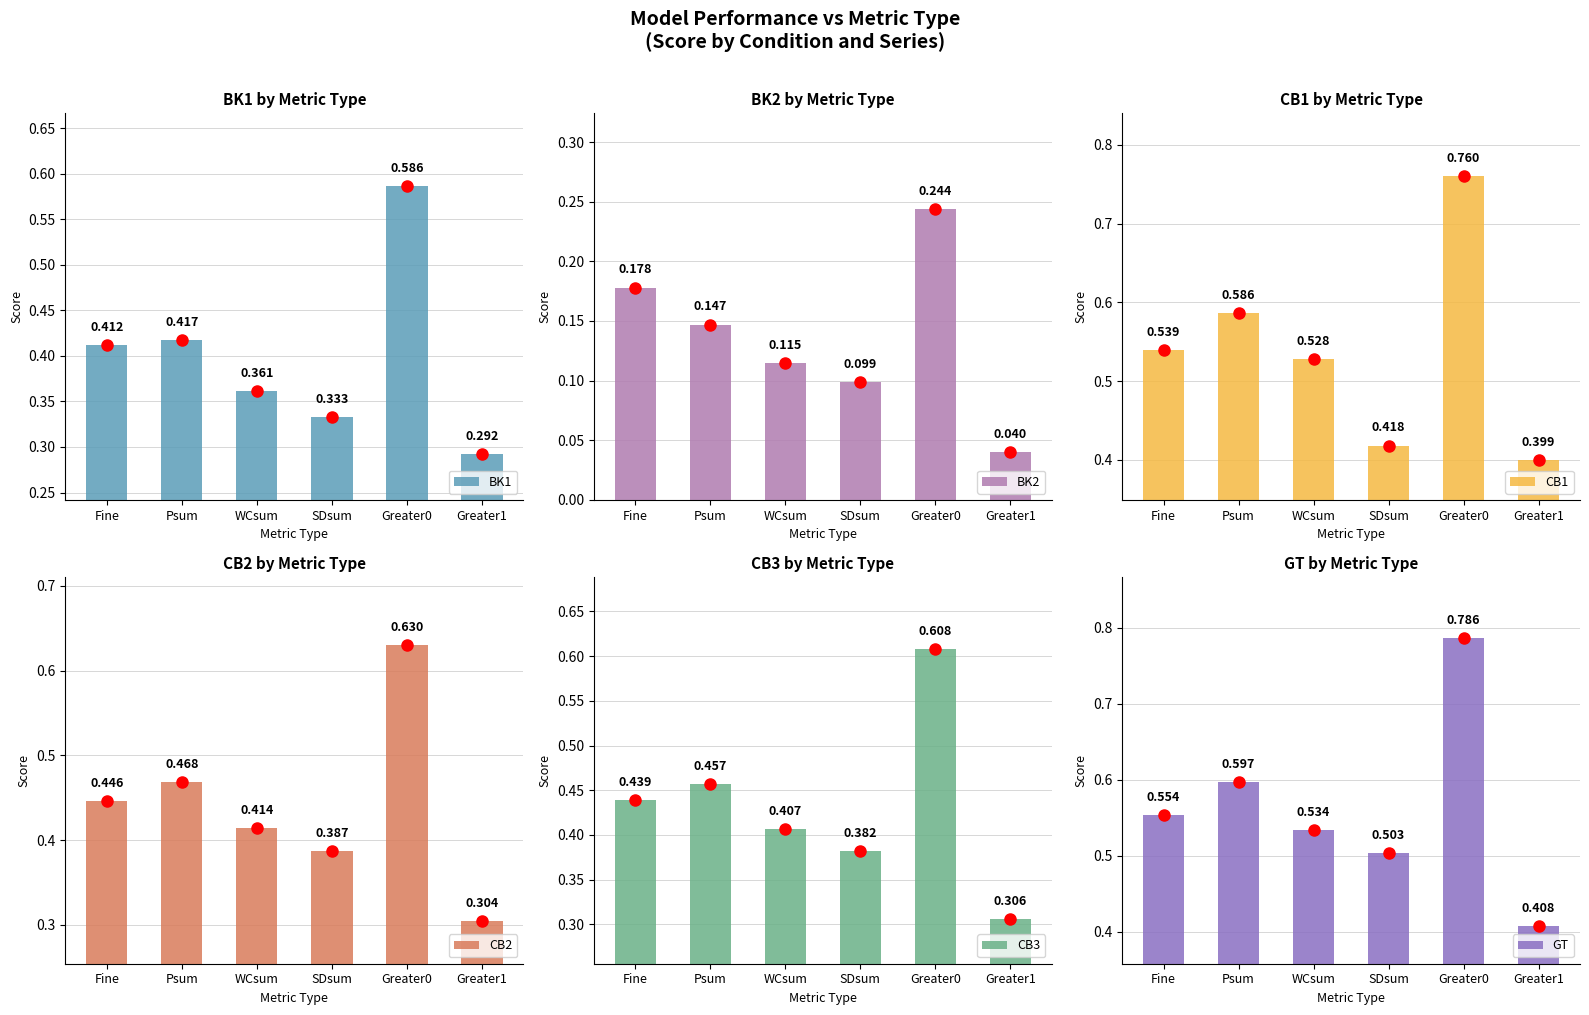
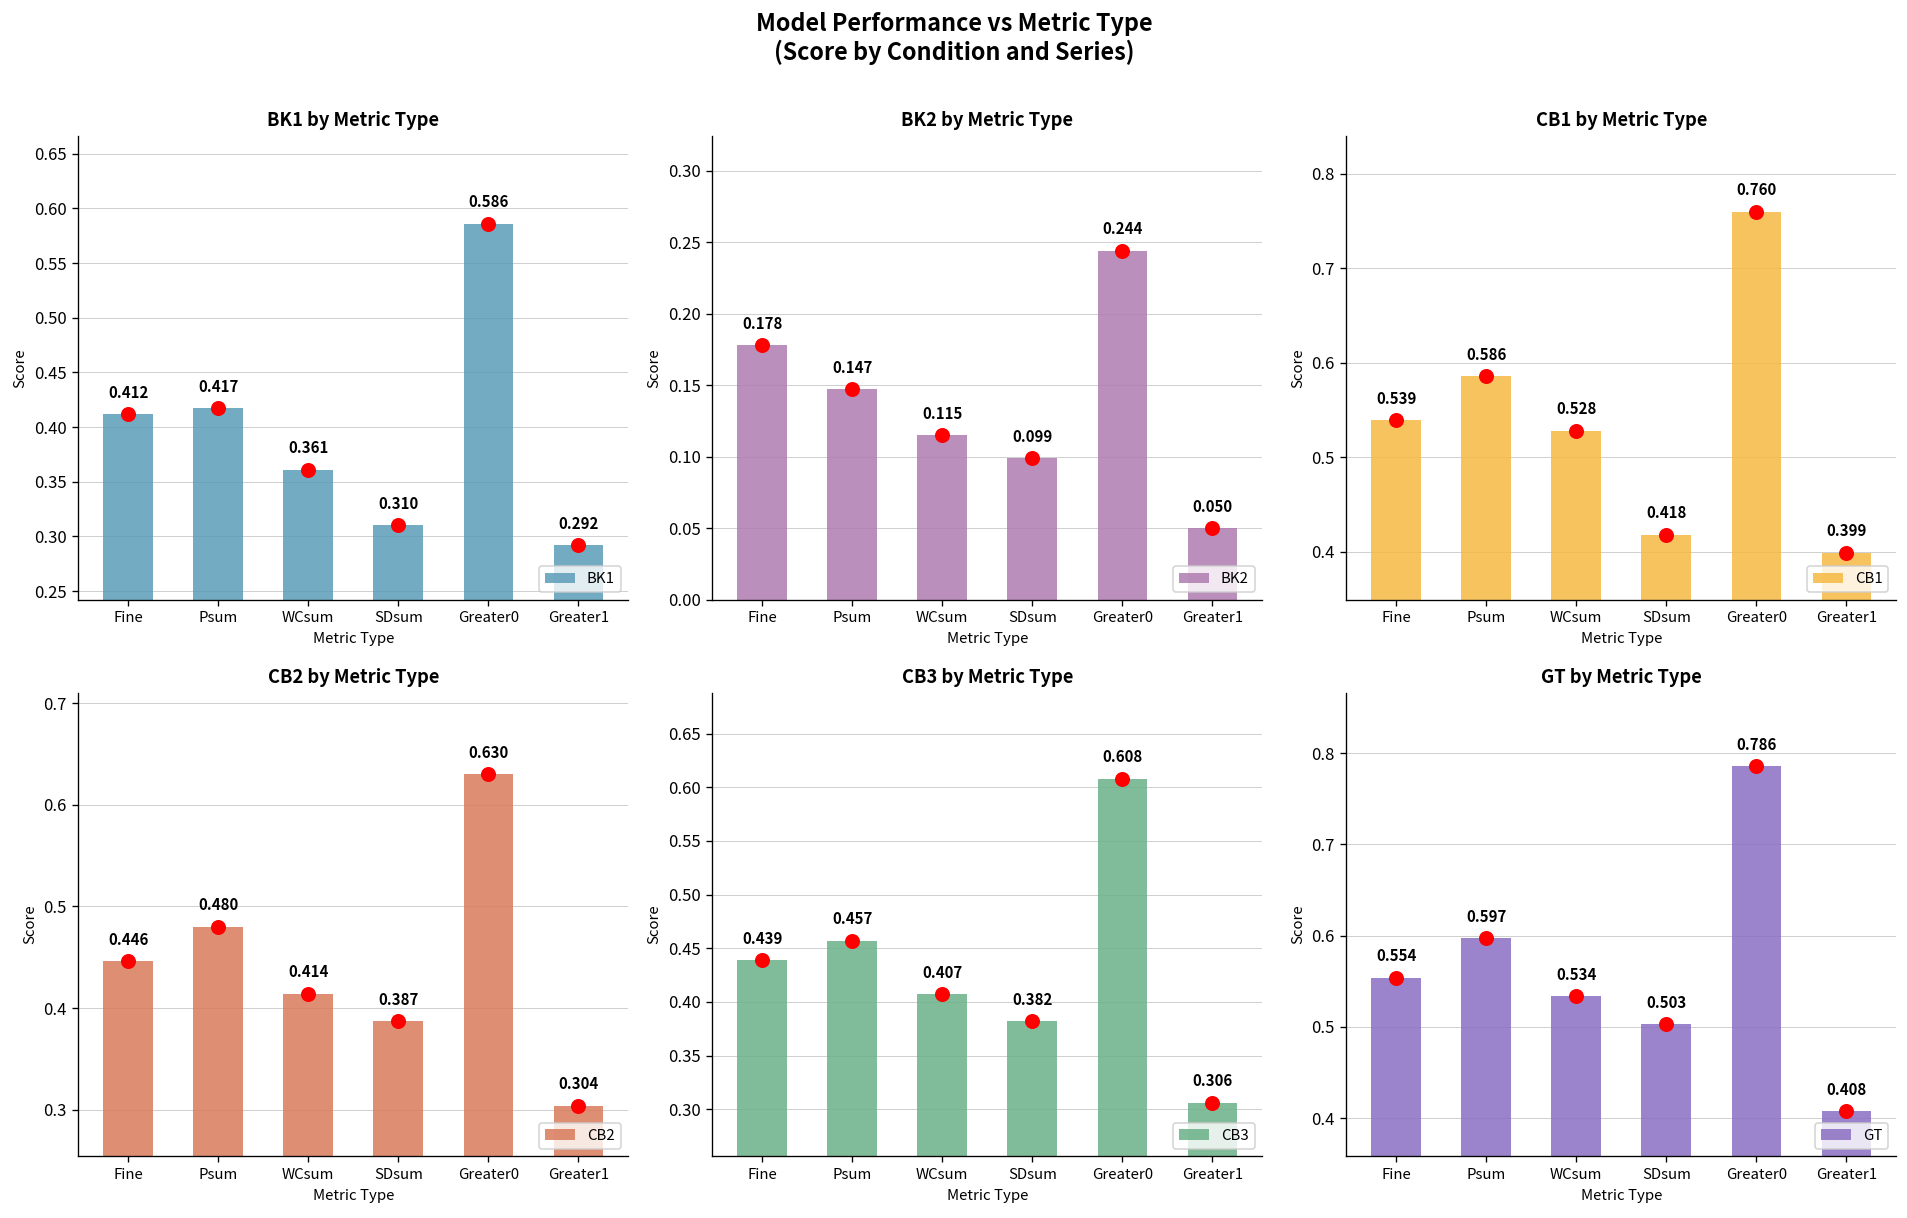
  {
    "BK1 by Metric Type": {
      "BK1": {
        "Fine": 0.412,
        "Psum": 0.417,
        "WCsum": 0.361,
-       "SDsum": 0.333,
+       "SDsum": 0.310,
        "Greater0": 0.586,
        "Greater1": 0.292
      }
    },
    "BK2 by Metric Type": {
      "BK2": {
        "Fine": 0.178,
        "Psum": 0.147,
        "WCsum": 0.115,
        "SDsum": 0.099,
        "Greater0": 0.244,
-       "Greater1": 0.040
+       "Greater1": 0.050
      }
    },
    "CB1 by Metric Type": {
      "CB1": {
        "Fine": 0.539,
        "Psum": 0.586,
        "WCsum": 0.528,
        "SDsum": 0.418,
        "Greater0": 0.760,
        "Greater1": 0.399
      }
    },
    "CB2 by Metric Type": {
      "CB2": {
        "Fine": 0.446,
-       "Psum": 0.468,
+       "Psum": 0.480,
        "WCsum": 0.414,
        "SDsum": 0.387,
        "Greater0": 0.630,
        "Greater1": 0.304
      }
    },
    "CB3 by Metric Type": {
      "CB3": {
        "Fine": 0.439,
        "Psum": 0.457,
        "WCsum": 0.407,
        "SDsum": 0.382,
        "Greater0": 0.608,
        "Greater1": 0.306
      }
    },
    "GT by Metric Type": {
      "GT": {
        "Fine": 0.554,
        "Psum": 0.597,
        "WCsum": 0.534,
        "SDsum": 0.503,
        "Greater0": 0.786,
        "Greater1": 0.408
      }
    }
  }
